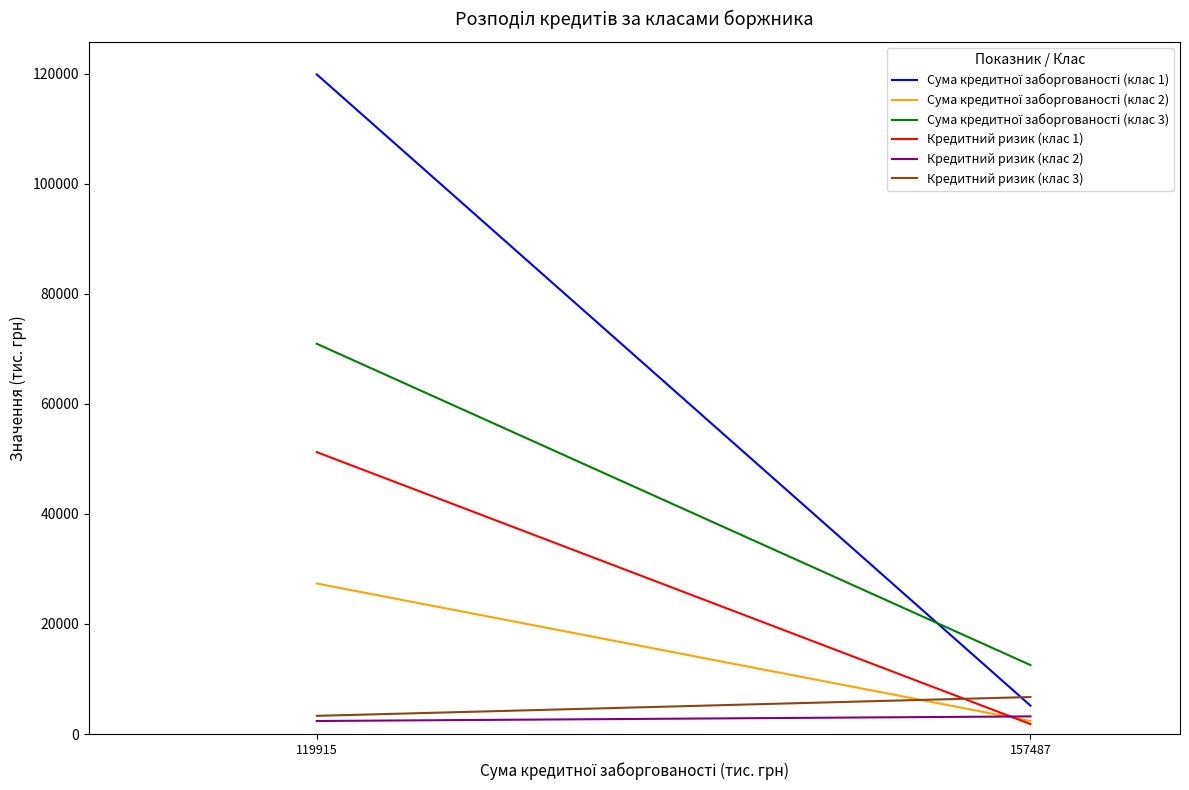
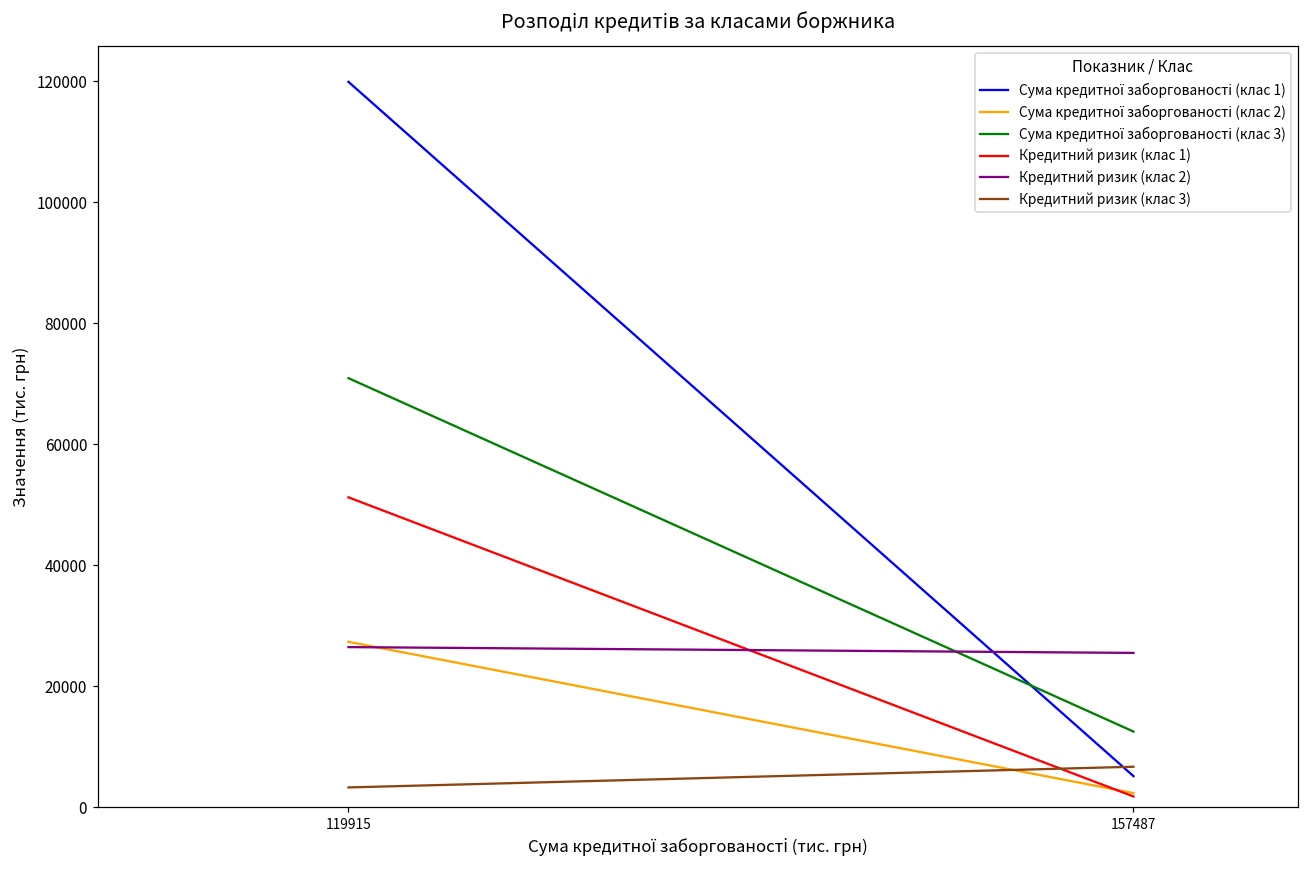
  {
    "Сума кредитної заборгованості (клас 1)": {
      "119915": 120000,
      "157487": 5000
    },
    "Сума кредитної заборгованості (клас 2)": {
      "119915": 27000,
      "157487": 2000
    },
    "Сума кредитної заборгованості (клас 3)": {
      "119915": 71000,
      "157487": 13000
    },
    "Кредитний ризик (клас 1)": {
      "119915": 51000,
      "157487": 2000
    },
    "Кредитний ризик (клас 2)": {
-     "119915": 2000,
-     "157487": 3000
+     "119915": 26000,
+     "157487": 26000
    },
    "Кредитний ризик (клас 3)": {
      "119915": 3000,
      "157487": 7000
    }
  }
